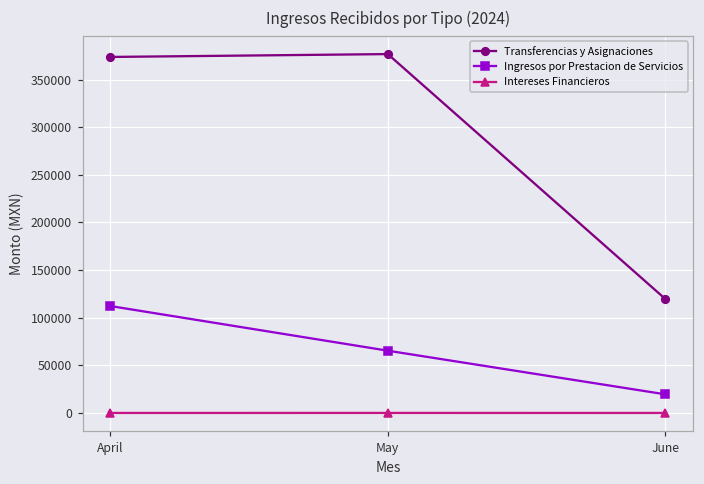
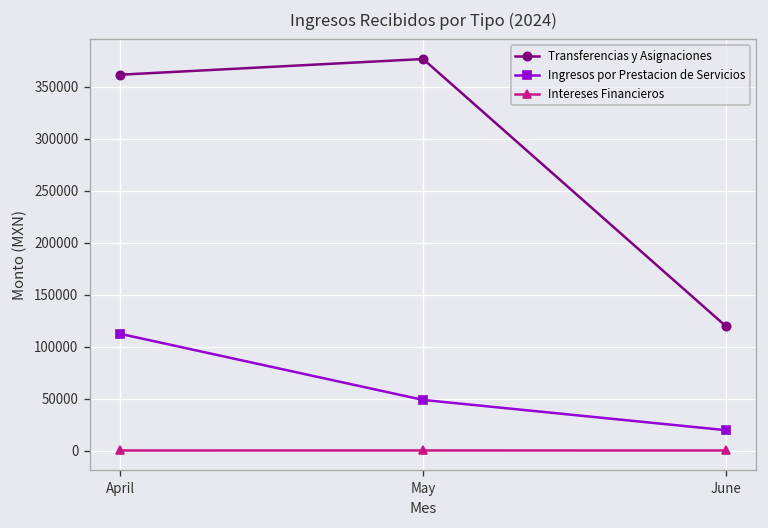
  {
    "Transferencias y Asignaciones": {
-     "April": 370000,
+     "April": 360000,
      "May": 380000,
      "June": 120000
    },
    "Ingresos por Prestacion de Servicios": {
      "April": 110000,
-     "May": 70000,
+     "May": 50000,
      "June": 20000
    },
    "Intereses Financieros": {
      "April": 0,
      "May": 0,
      "June": 0
    }
  }
